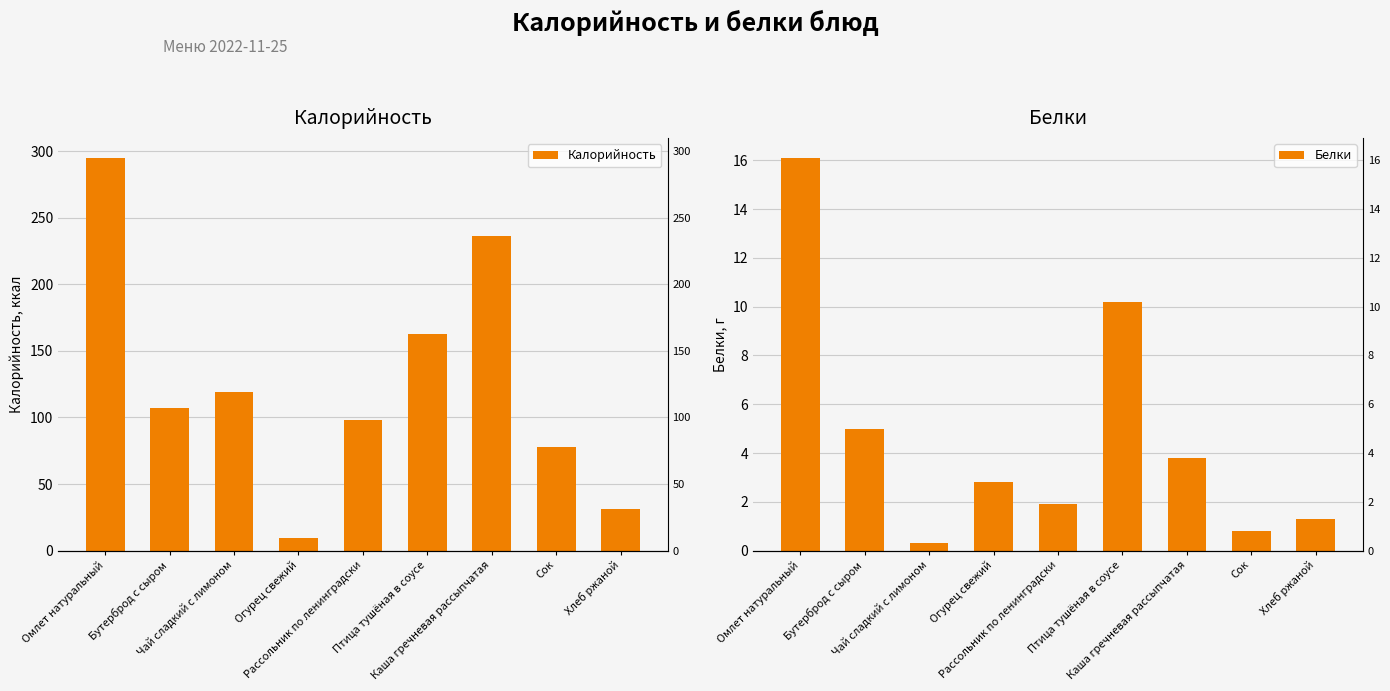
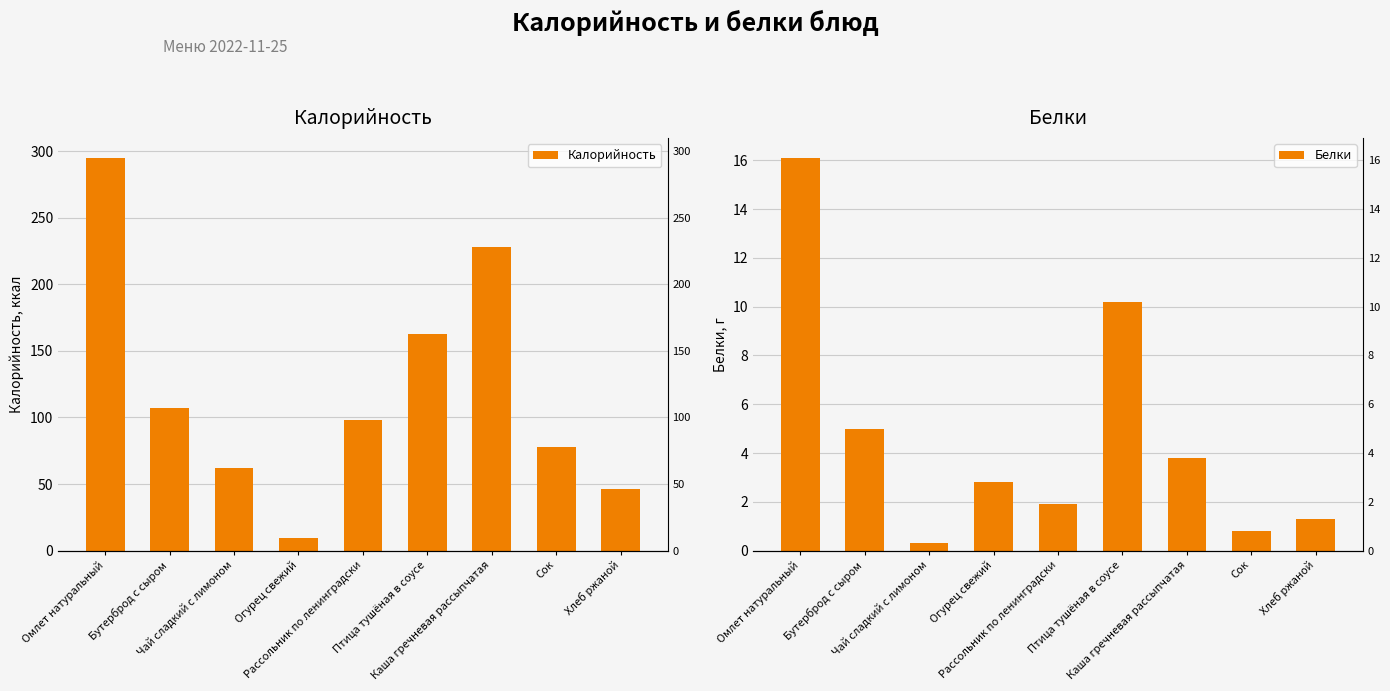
  {
    "Калорийность": {
      "Омлет натуральный": 295,
      "Бутерброд с сыром": 107,
-     "Чай сладкий с лимоном": 119,
+     "Чай сладкий с лимоном": 62,
      "Огурец свежий": 10,
      "Рассольник по ленинградски": 98,
      "Птица тушёная в соусе": 163,
-     "Каша гречневая рассыпчатая": 236,
+     "Каша гречневая рассыпчатая": 228,
      "Сок": 78,
-     "Хлеб ржаной": 31
+     "Хлеб ржаной": 46
    },
    "Белки": {
      "Омлет натуральный": 16.1,
      "Бутерброд с сыром": 5.0,
      "Чай сладкий с лимоном": 0.3,
      "Огурец свежий": 2.8,
      "Рассольник по ленинградски": 1.9,
      "Птица тушёная в соусе": 10.2,
      "Каша гречневая рассыпчатая": 3.8,
      "Сок": 0.8,
      "Хлеб ржаной": 1.3
    }
  }
